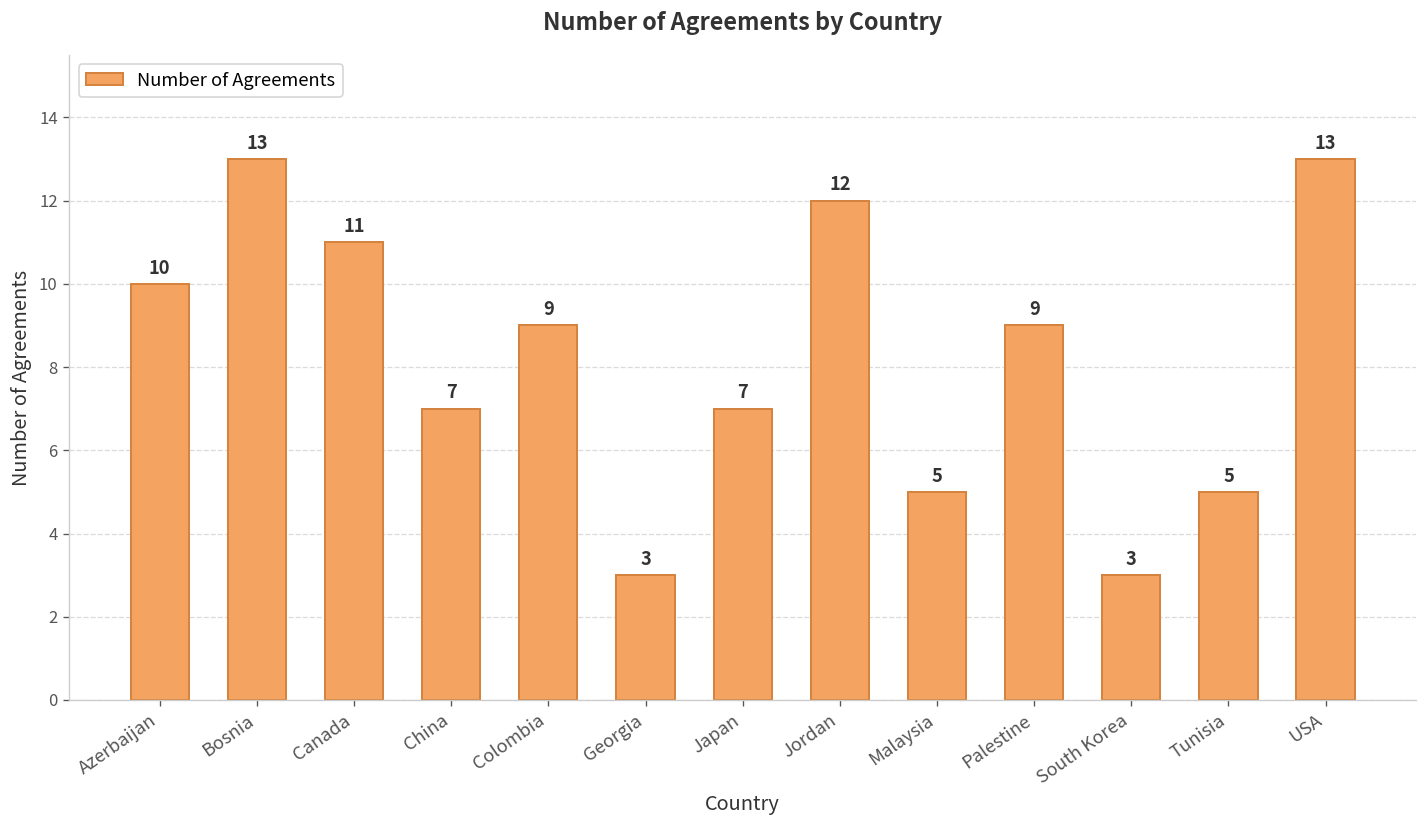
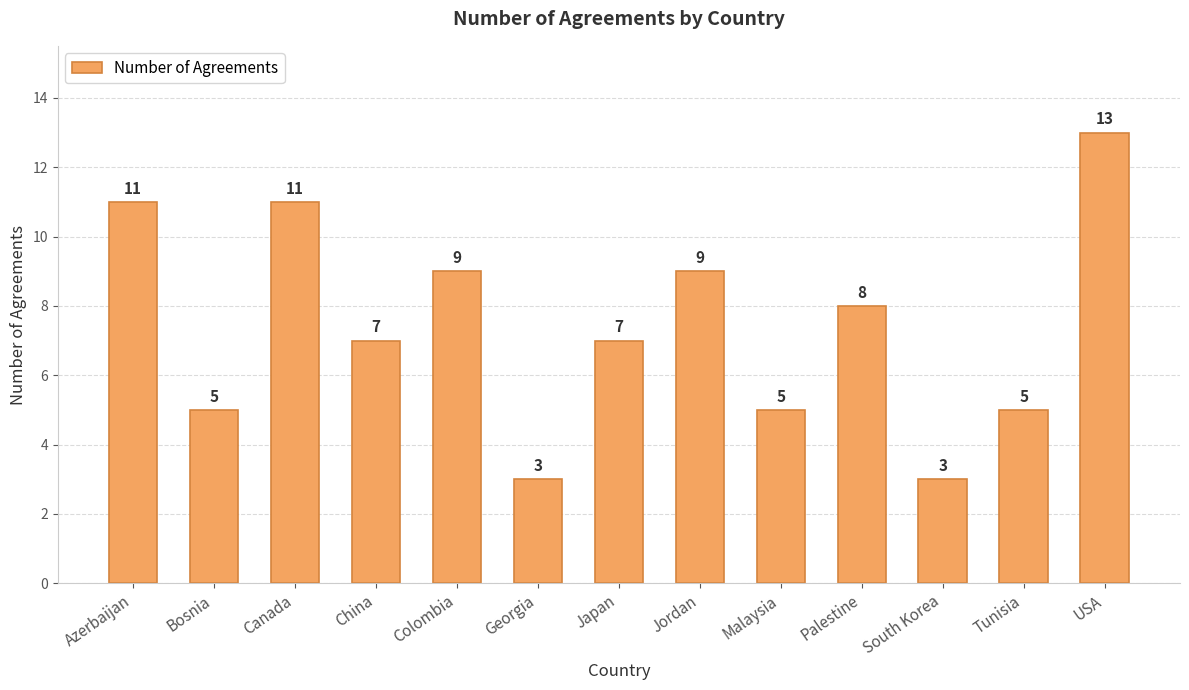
  {
-   "Azerbaijan": 10,
-   "Bosnia": 13,
+   "Azerbaijan": 11,
+   "Bosnia": 5,
    "Canada": 11,
    "China": 7,
    "Colombia": 9,
    "Georgia": 3,
    "Japan": 7,
-   "Jordan": 12,
+   "Jordan": 9,
    "Malaysia": 5,
-   "Palestine": 9,
+   "Palestine": 8,
    "South Korea": 3,
    "Tunisia": 5,
    "USA": 13
  }
